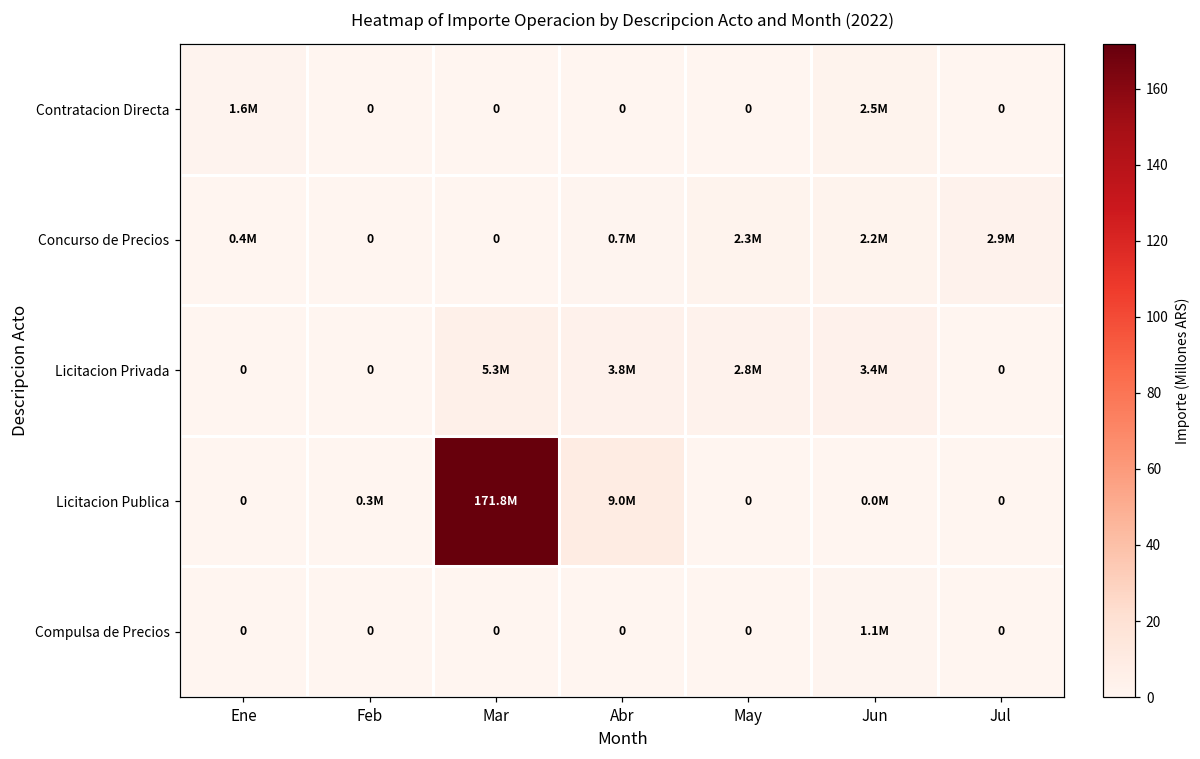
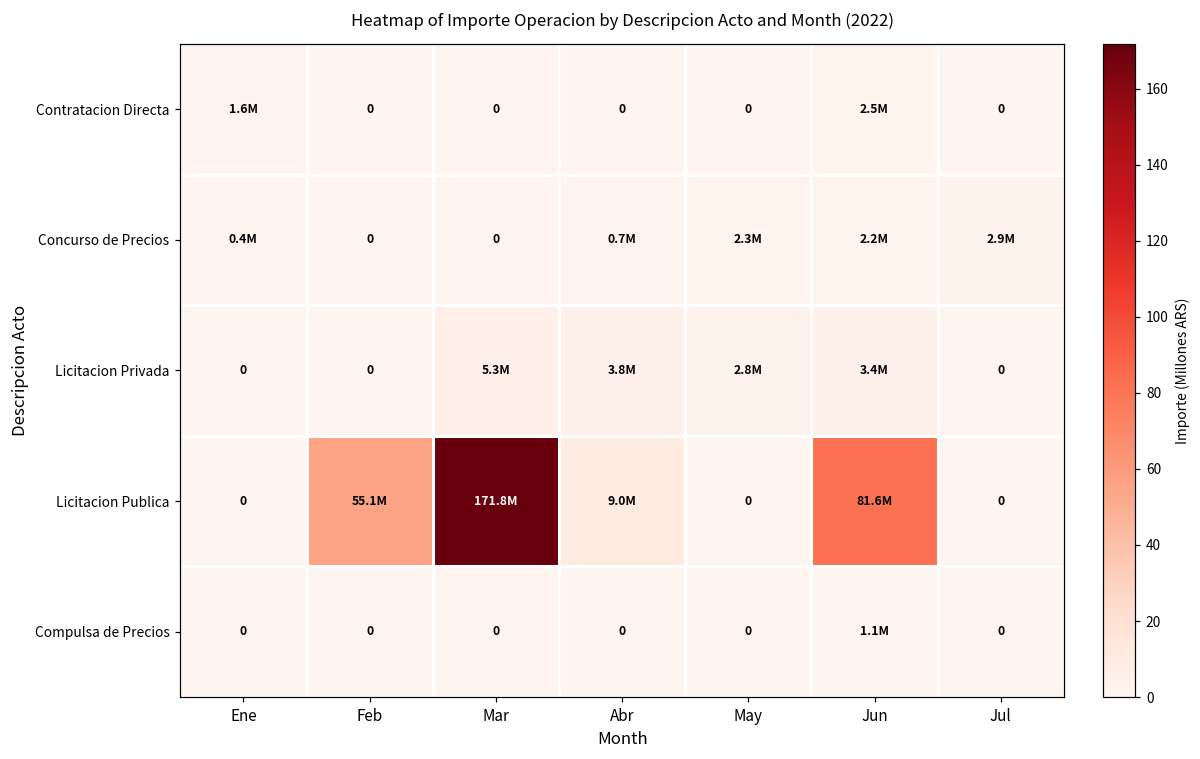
  {
    "Contratacion Directa": {
      "Ene": "1.6M",
      "Feb": "0",
      "Mar": "0",
      "Abr": "0",
      "May": "0",
      "Jun": "2.5M",
      "Jul": "0"
    },
    "Concurso de Precios": {
      "Ene": "0.4M",
      "Feb": "0",
      "Mar": "0",
      "Abr": "0.7M",
      "May": "2.3M",
      "Jun": "2.2M",
      "Jul": "2.9M"
    },
    "Licitacion Privada": {
      "Ene": "0",
      "Feb": "0",
      "Mar": "5.3M",
      "Abr": "3.8M",
      "May": "2.8M",
      "Jun": "3.4M",
      "Jul": "0"
    },
    "Licitacion Publica": {
      "Ene": "0",
-     "Feb": "0.3M",
+     "Feb": "55.1M",
      "Mar": "171.8M",
      "Abr": "9.0M",
      "May": "0",
-     "Jun": "0.0M",
+     "Jun": "81.6M",
      "Jul": "0"
    },
    "Compulsa de Precios": {
      "Ene": "0",
      "Feb": "0",
      "Mar": "0",
      "Abr": "0",
      "May": "0",
      "Jun": "1.1M",
      "Jul": "0"
    }
  }
